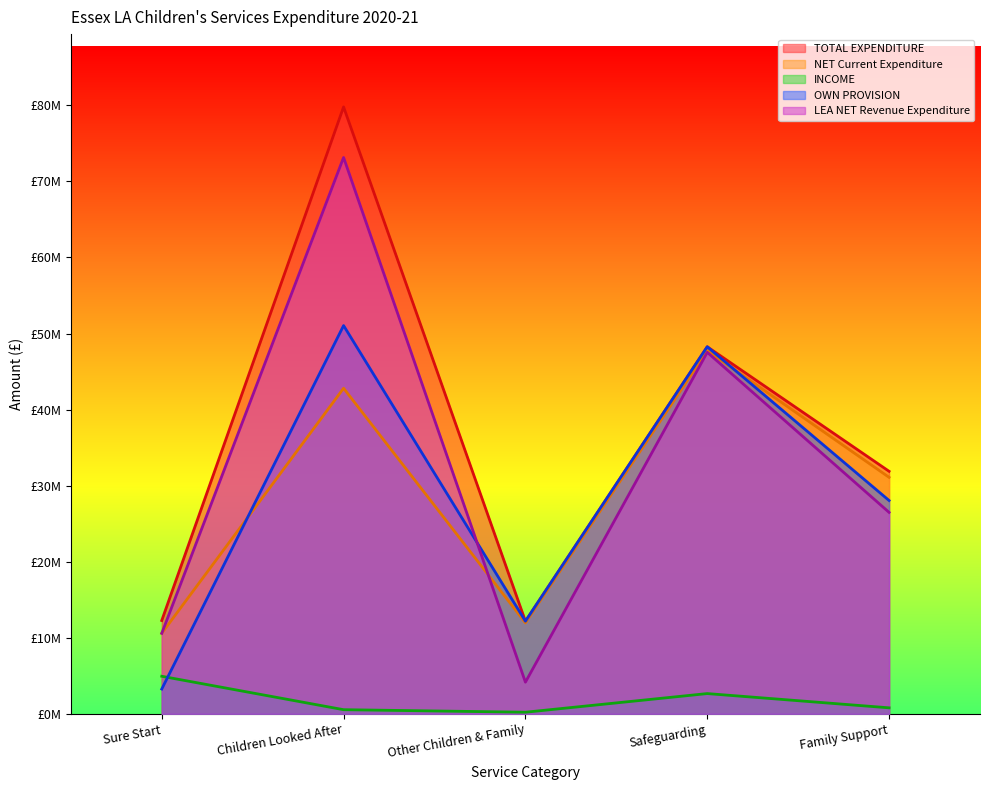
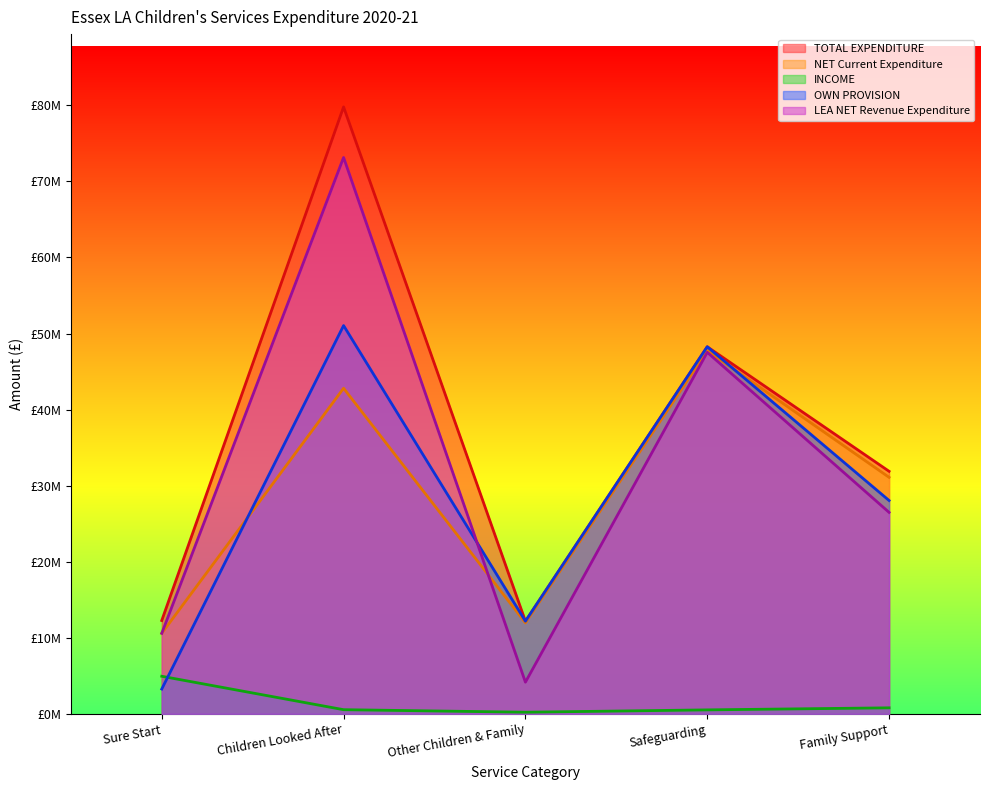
  {
    "TOTAL EXPENDITURE": {
      "Sure Start": "£12000000",
      "Children Looked After": "£80000000",
      "Family Support": "£32000000"
    },
    "NET Current Expenditure": {
      "Children Looked After": "£43000000",
      "Family Support": "£31000000"
    },
    "INCOME": {
      "Sure Start": "£5000000",
      "Children Looked After": "£1000000",
      "Other Children & Family": "£0",
-     "Safeguarding": "£3000000",
+     "Safeguarding": "£1000000",
      "Family Support": "£1000000"
    },
    "OWN PROVISION": {
      "Sure Start": "£3000000",
      "Children Looked After": "£51000000",
      "Family Support": "£28000000"
    },
    "LEA NET Revenue Expenditure": {
      "Children Looked After": "£73000000",
      "Other Children & Family": "£4000000",
      "Family Support": "£26000000"
    }
  }
